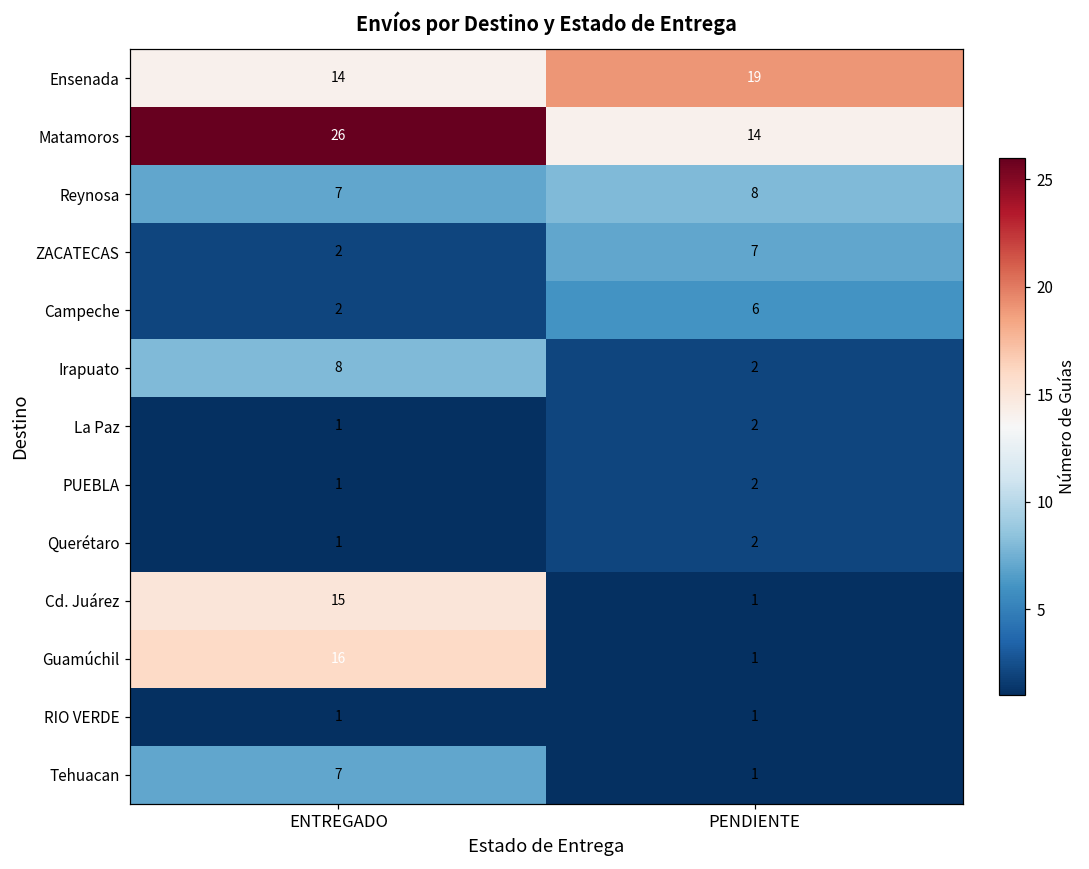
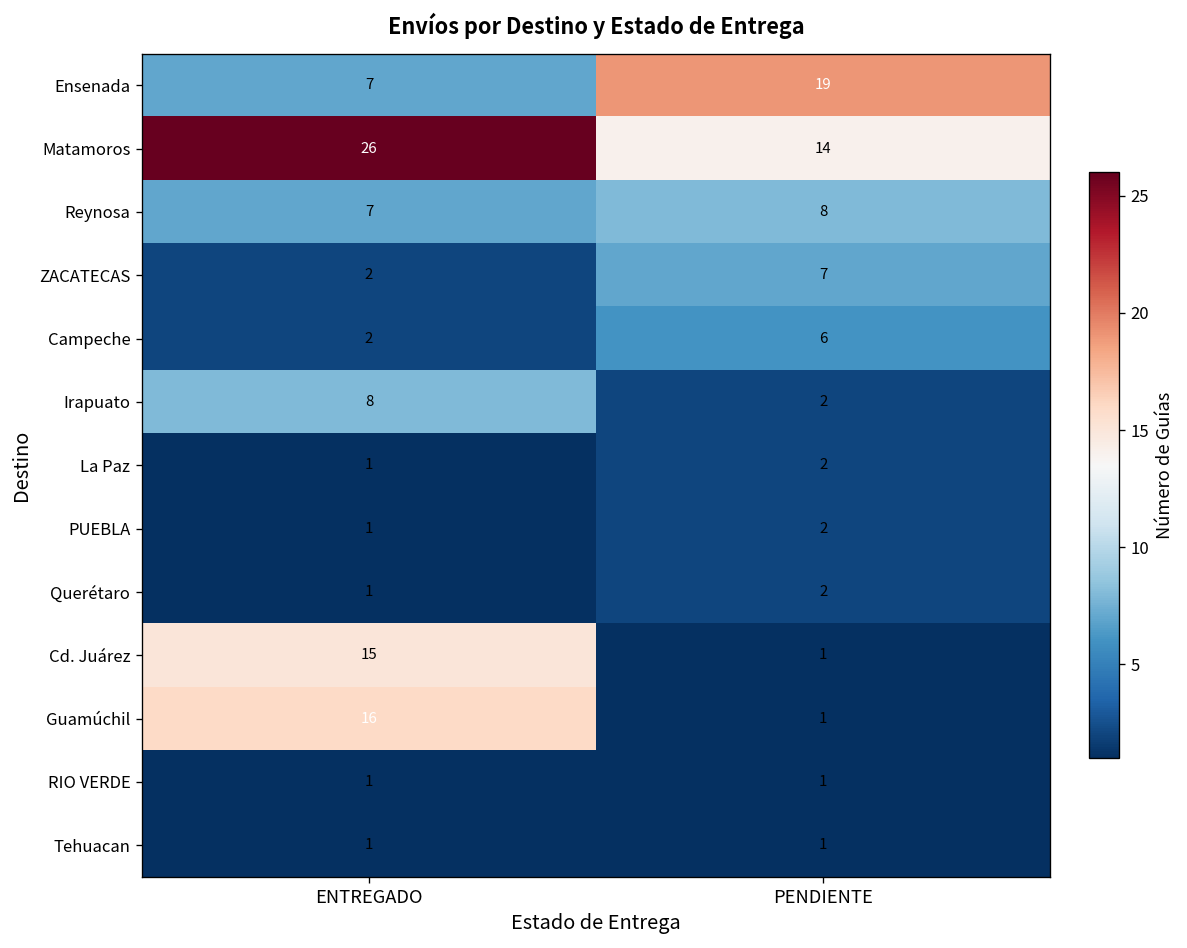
  {
    "Ensenada": {
-     "ENTREGADO": 14,
+     "ENTREGADO": 7,
      "PENDIENTE": 19
    },
    "Matamoros": {
      "ENTREGADO": 26,
      "PENDIENTE": 14
    },
    "Reynosa": {
      "ENTREGADO": 7,
      "PENDIENTE": 8
    },
    "ZACATECAS": {
      "ENTREGADO": 2,
      "PENDIENTE": 7
    },
    "Campeche": {
      "ENTREGADO": 2,
      "PENDIENTE": 6
    },
    "Irapuato": {
      "ENTREGADO": 8,
      "PENDIENTE": 2
    },
    "La Paz": {
      "ENTREGADO": 1,
      "PENDIENTE": 2
    },
    "PUEBLA": {
      "ENTREGADO": 1,
      "PENDIENTE": 2
    },
    "Querétaro": {
      "ENTREGADO": 1,
      "PENDIENTE": 2
    },
    "Cd. Juárez": {
      "ENTREGADO": 15,
      "PENDIENTE": 1
    },
    "Guamúchil": {
      "ENTREGADO": 16,
      "PENDIENTE": 1
    },
    "RIO VERDE": {
      "ENTREGADO": 1,
      "PENDIENTE": 1
    },
    "Tehuacan": {
-     "ENTREGADO": 7,
+     "ENTREGADO": 1,
      "PENDIENTE": 1
    }
  }
